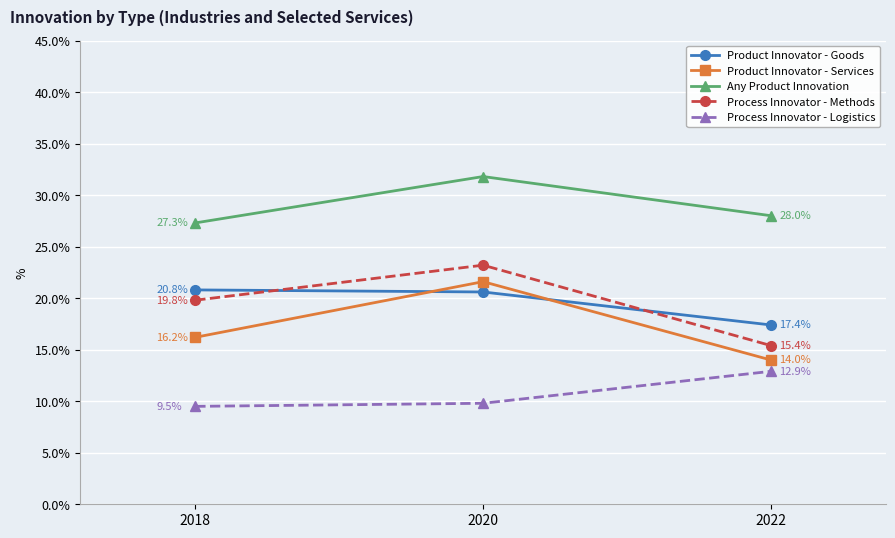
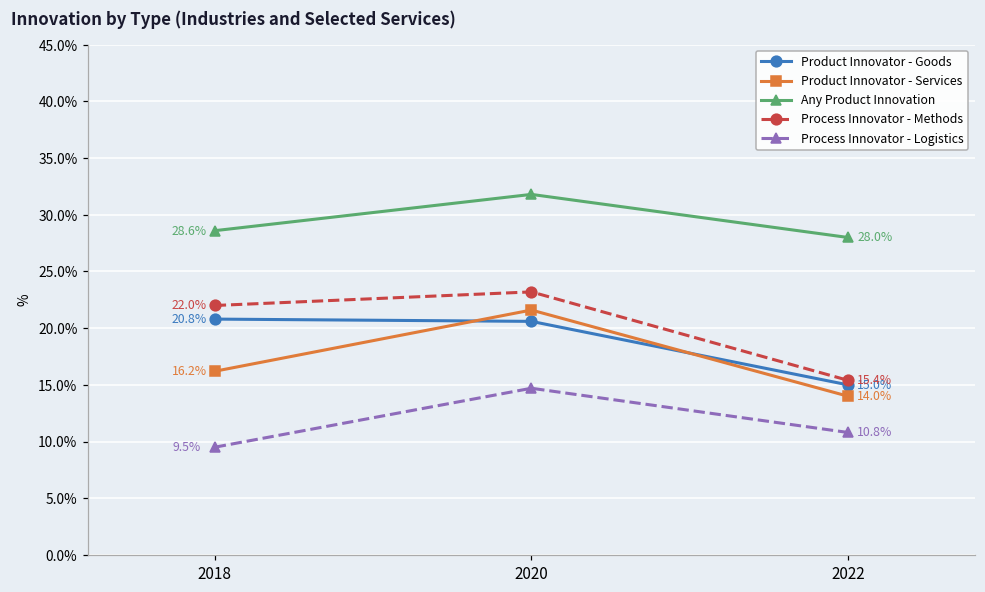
  {
    "Product Innovator - Goods": {
      "2018": "20.8%",
-     "2022": "17.4%"
+     "2022": "15.0%"
    },
    "Product Innovator - Services": {
      "2018": "16.2%",
      "2022": "14.0%"
    },
    "Any Product Innovation": {
-     "2018": "27.3%",
+     "2018": "28.6%",
      "2022": "28.0%"
    },
    "Process Innovator - Methods": {
-     "2018": "19.8%",
+     "2018": "22.0%",
      "2022": "15.4%"
    },
    "Process Innovator - Logistics": {
      "2018": "9.5%",
-     "2020": "9.8%",
-     "2022": "12.9%"
+     "2020": "14.7%",
+     "2022": "10.8%"
    }
  }
